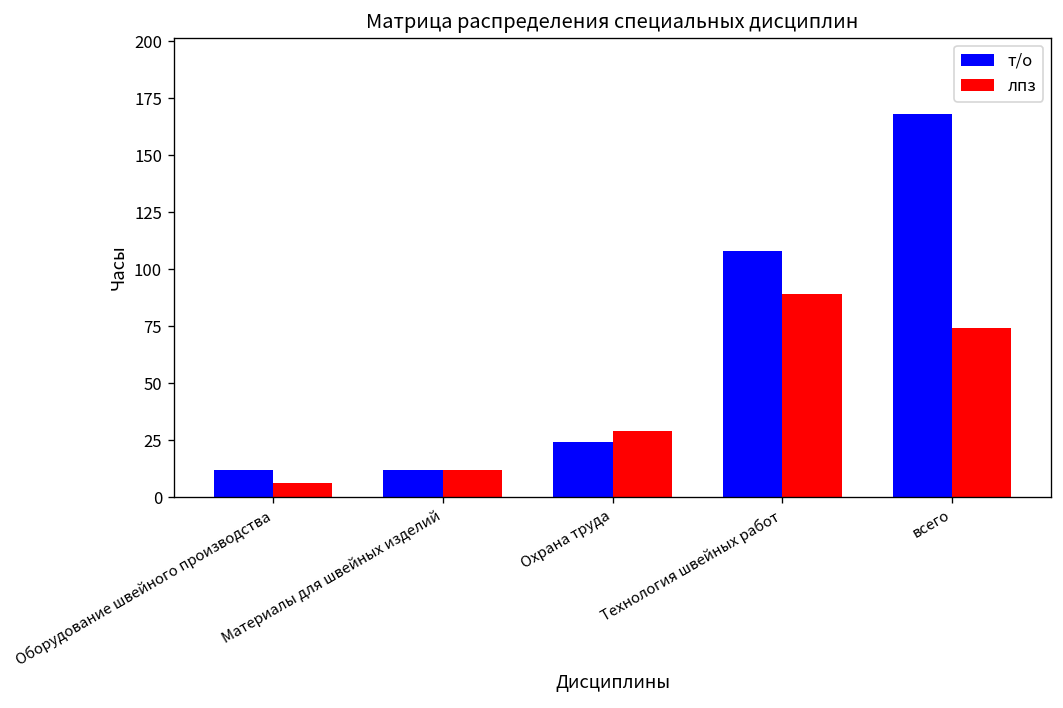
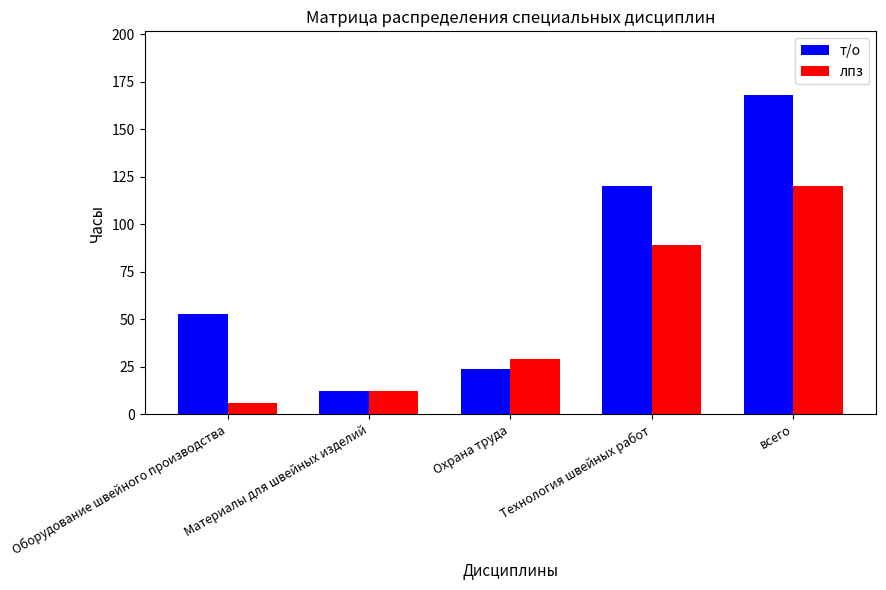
  {
    "т/о": {
-     "Оборудование швейного производства": 12,
+     "Оборудование швейного производства": 53,
      "Материалы для швейных изделий": 12,
      "Охрана труда": 24,
-     "Технология швейных работ": 108,
+     "Технология швейных работ": 120,
      "всего": 168
    },
    "лпз": {
      "Оборудование швейного производства": 6,
      "Материалы для швейных изделий": 12,
      "Охрана труда": 29,
      "Технология швейных работ": 89,
-     "всего": 74
+     "всего": 120
    }
  }
